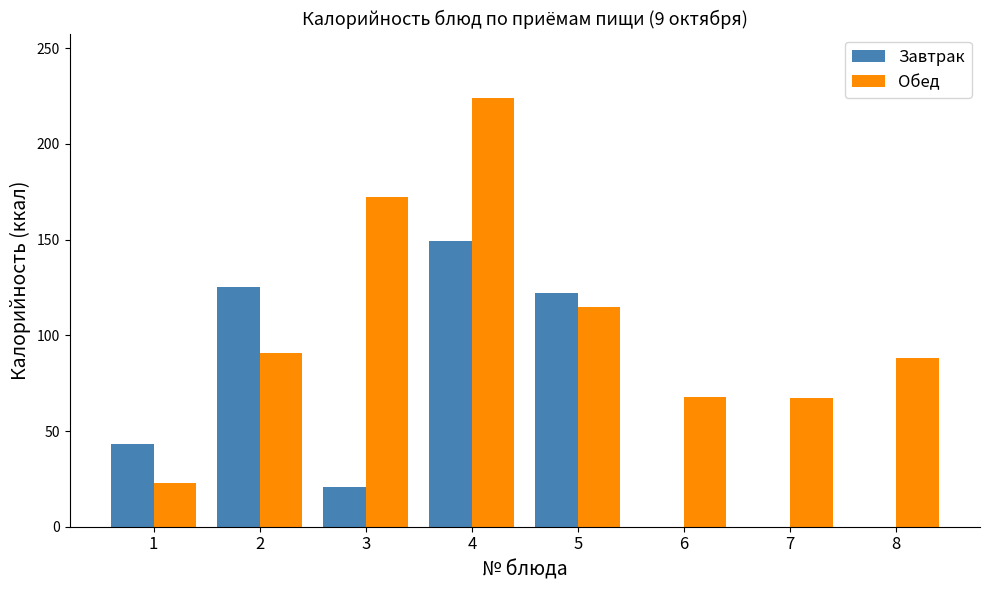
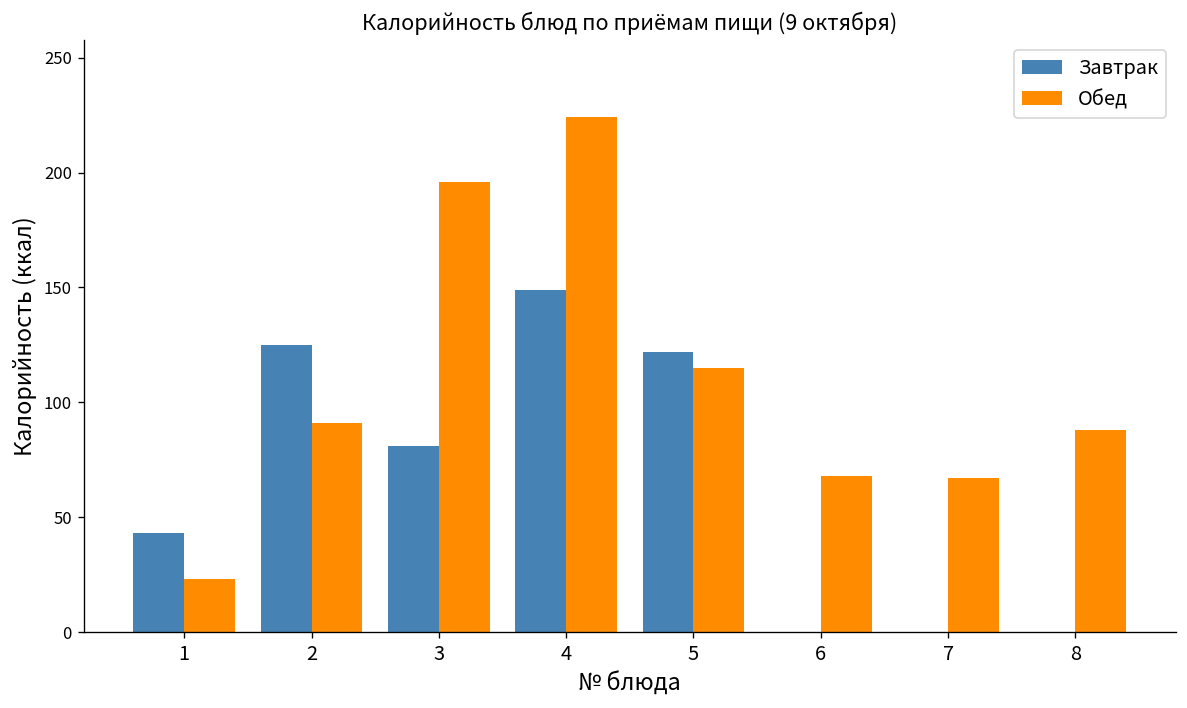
  {
    "Завтрак": {
      "1": 43,
      "2": 125,
-     "3": 21,
+     "3": 81,
      "4": 149,
      "5": 122,
      "6": 0,
      "7": 0,
      "8": 0
    },
    "Обед": {
      "1": 23,
      "2": 91,
-     "3": 172,
+     "3": 196,
      "4": 224,
      "5": 115,
      "6": 68,
      "7": 67,
      "8": 88
    }
  }
